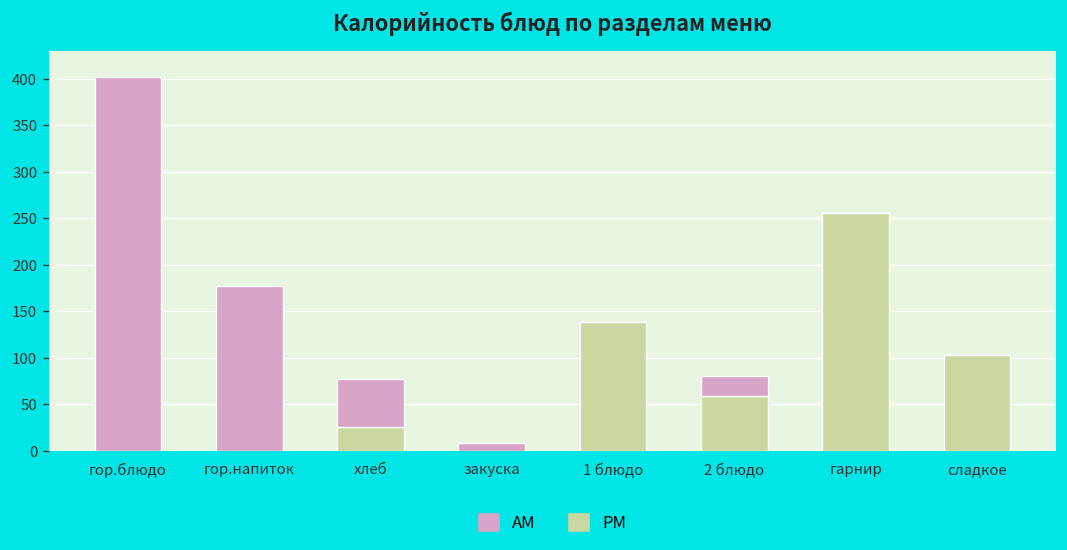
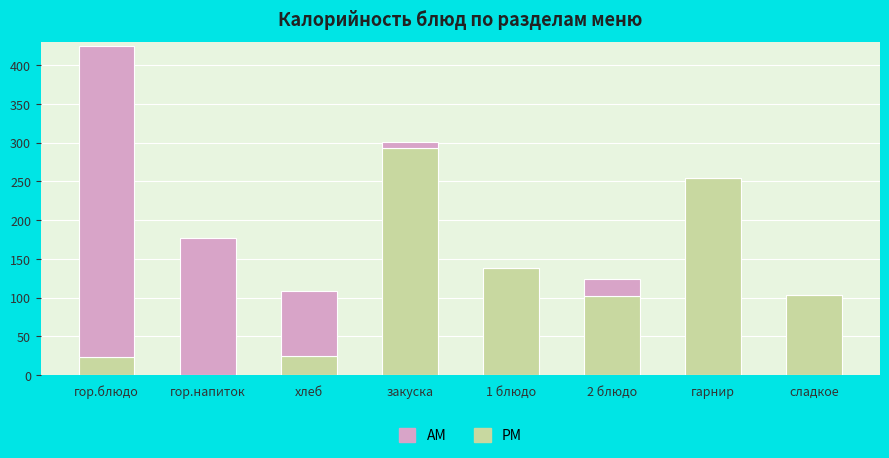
  {
    "PM": {
-     "гор.блюдо": 0,
+     "гор.блюдо": 20,
      "гор.напиток": 0,
      "хлеб": 30,
-     "закуска": 0,
+     "закуска": 290,
      "1 блюдо": 140,
-     "2 блюдо": 60,
+     "2 блюдо": 100,
      "гарнир": 260,
      "сладкое": 100
    },
    "AM": {
      "гор.блюдо": 400,
      "гор.напиток": 180,
-     "хлеб": 50,
+     "хлеб": 80,
      "закуска": 10,
      "1 блюдо": 0,
      "2 блюдо": 20,
      "гарнир": 0,
      "сладкое": 0
    }
  }
